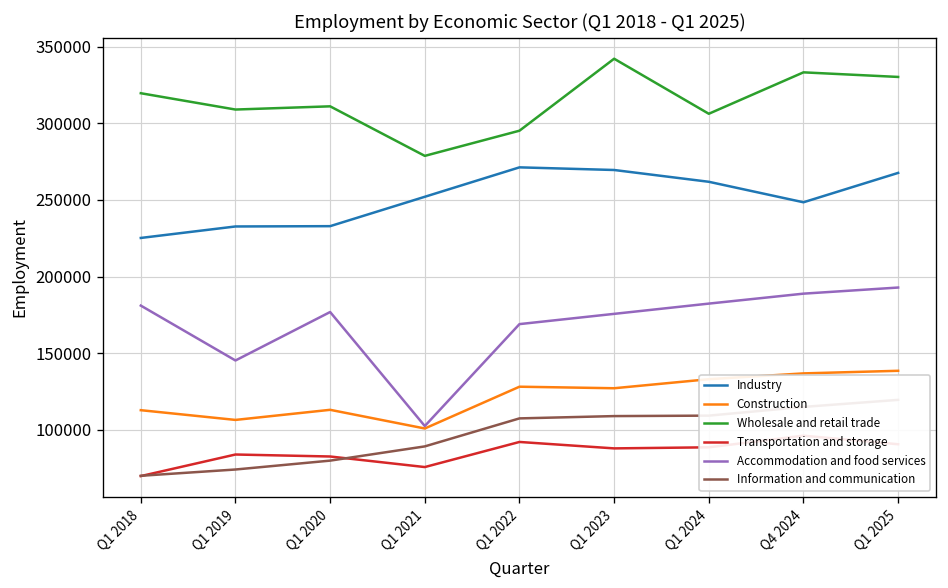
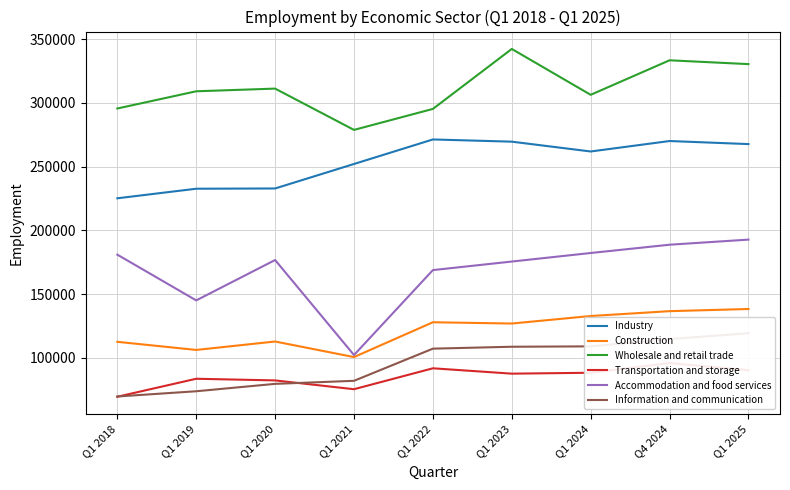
  {
    "Industry": {
      "Q1 2018": 225000,
      "Q1 2019": 233000,
      "Q1 2020": 233000,
      "Q1 2021": 252000,
      "Q1 2022": 271000,
      "Q1 2023": 270000,
      "Q1 2024": 262000,
-     "Q4 2024": 249000,
+     "Q4 2024": 270000,
      "Q1 2025": 268000
    },
    "Construction": {
      "Q1 2018": 113000,
      "Q1 2019": 106000,
      "Q1 2020": 113000,
      "Q1 2022": 128000,
      "Q1 2023": 127000,
      "Q1 2024": 133000,
      "Q4 2024": 137000,
      "Q1 2025": 138000
    },
    "Wholesale and retail trade": {
-     "Q1 2018": 320000,
+     "Q1 2018": 296000,
      "Q1 2019": 309000,
      "Q1 2020": 311000,
      "Q1 2021": 279000,
      "Q1 2022": 295000,
      "Q1 2023": 342000,
      "Q1 2024": 306000,
      "Q4 2024": 333000,
      "Q1 2025": 330000
    },
    "Transportation and storage": {
      "Q1 2019": 84000,
      "Q1 2020": 82000,
      "Q1 2021": 76000,
      "Q1 2022": 92000,
      "Q1 2023": 88000
    },
    "Accommodation and food services": {
      "Q1 2018": 181000,
      "Q1 2019": 145000,
      "Q1 2020": 177000,
      "Q1 2022": 169000,
      "Q1 2023": 176000,
      "Q1 2024": 182000,
      "Q4 2024": 189000,
      "Q1 2025": 193000
    },
    "Information and communication": {
      "Q1 2019": 74000,
      "Q1 2020": 80000,
-     "Q1 2021": 89000,
+     "Q1 2021": 82000,
      "Q1 2022": 107000,
      "Q1 2023": 109000
    }
  }
